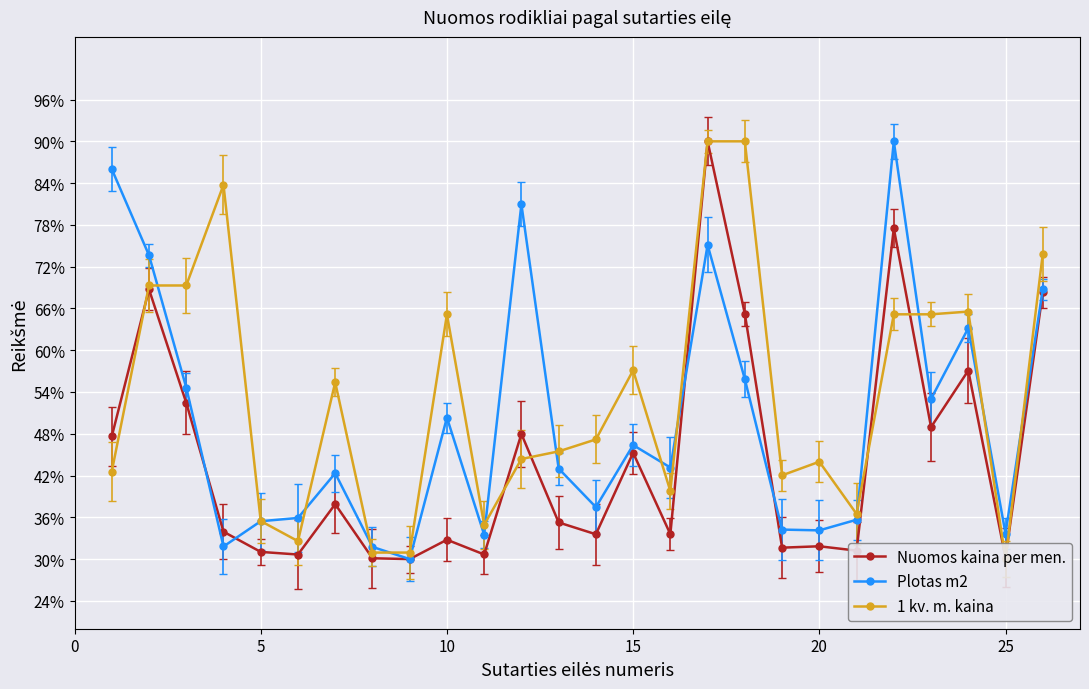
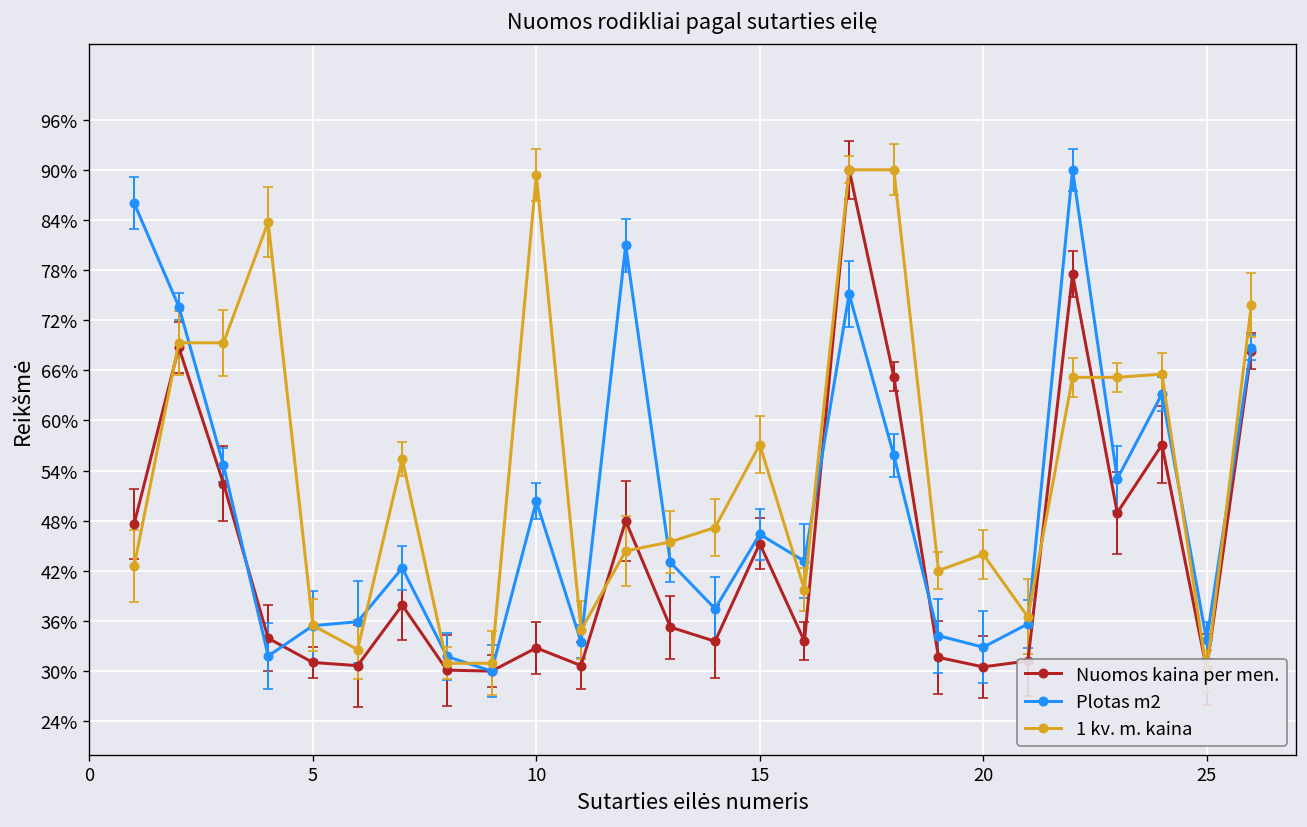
  {
    "Nuomos kaina per men.": {
      "10": "33%",
      "15": "45%",
-     "20": "32%"
+     "20": "31%"
    },
    "Plotas m2": {
      "10": "50%",
      "15": "46%",
-     "20": "34%",
+     "20": "33%",
      "25": "34%"
    },
    "1 kv. m. kaina": {
-     "10": "65%",
+     "10": "89%",
      "15": "57%",
      "20": "44%"
    }
  }
